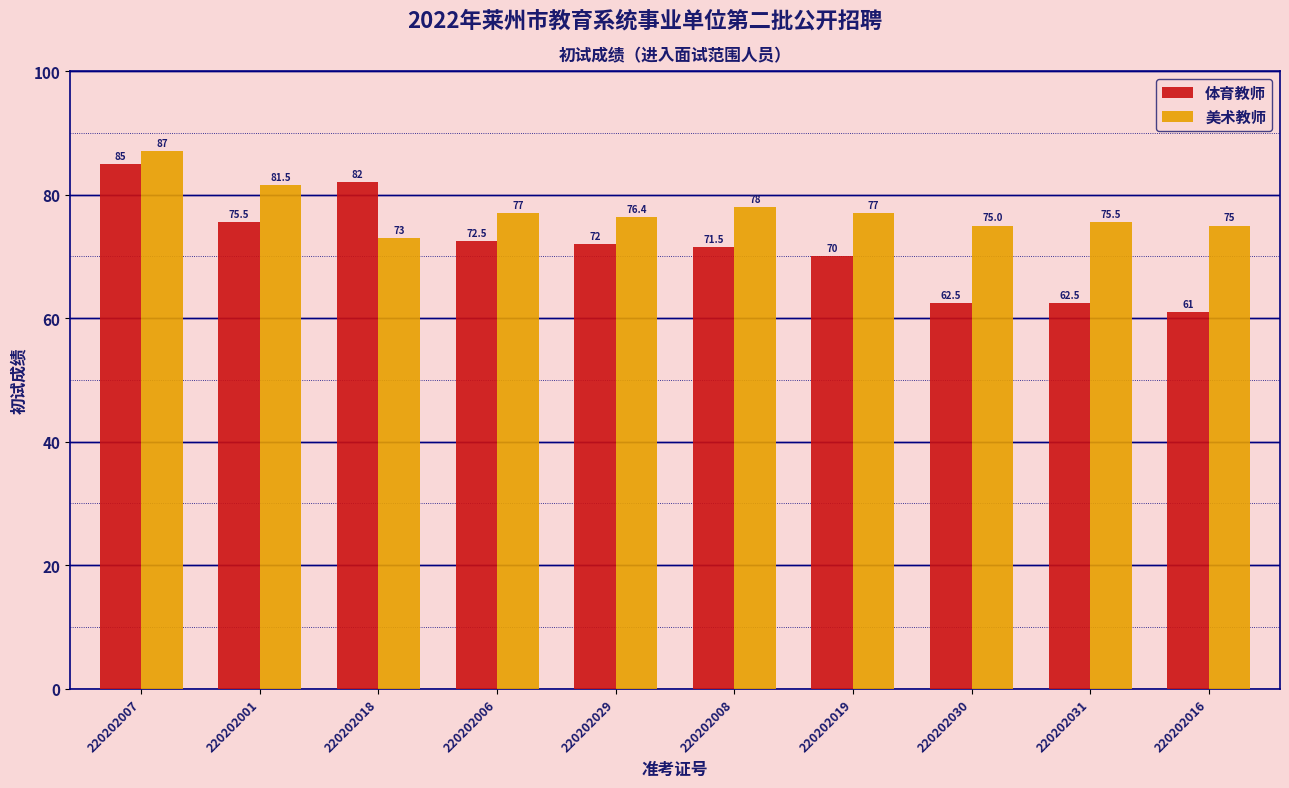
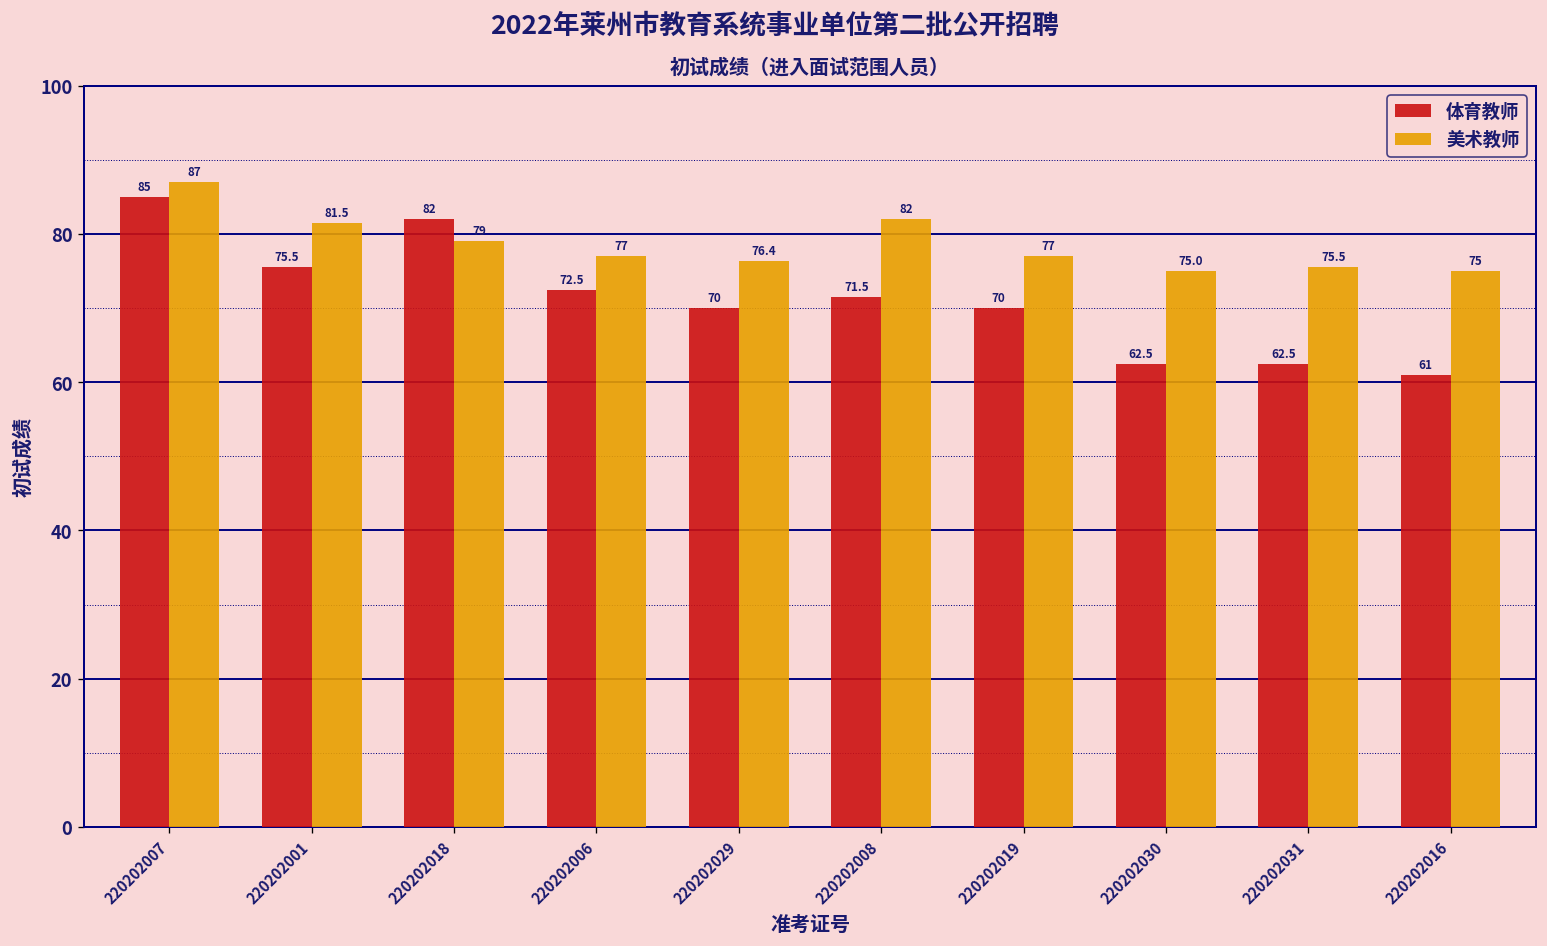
  {
    "体育教师": {
      "220202007": 85,
      "220202001": 75.5,
      "220202018": 82,
      "220202006": 72.5,
-     "220202029": 72,
+     "220202029": 70,
      "220202008": 71.5,
      "220202019": 70,
      "220202030": 62.5,
      "220202031": 62.5,
      "220202016": 61
    },
    "美术教师": {
      "220202007": 87,
      "220202001": 81.5,
-     "220202018": 73,
+     "220202018": 79,
      "220202006": 77,
      "220202029": 76.4,
-     "220202008": 78,
+     "220202008": 82,
      "220202019": 77,
      "220202030": 75.0,
      "220202031": 75.5,
      "220202016": 75
    }
  }
